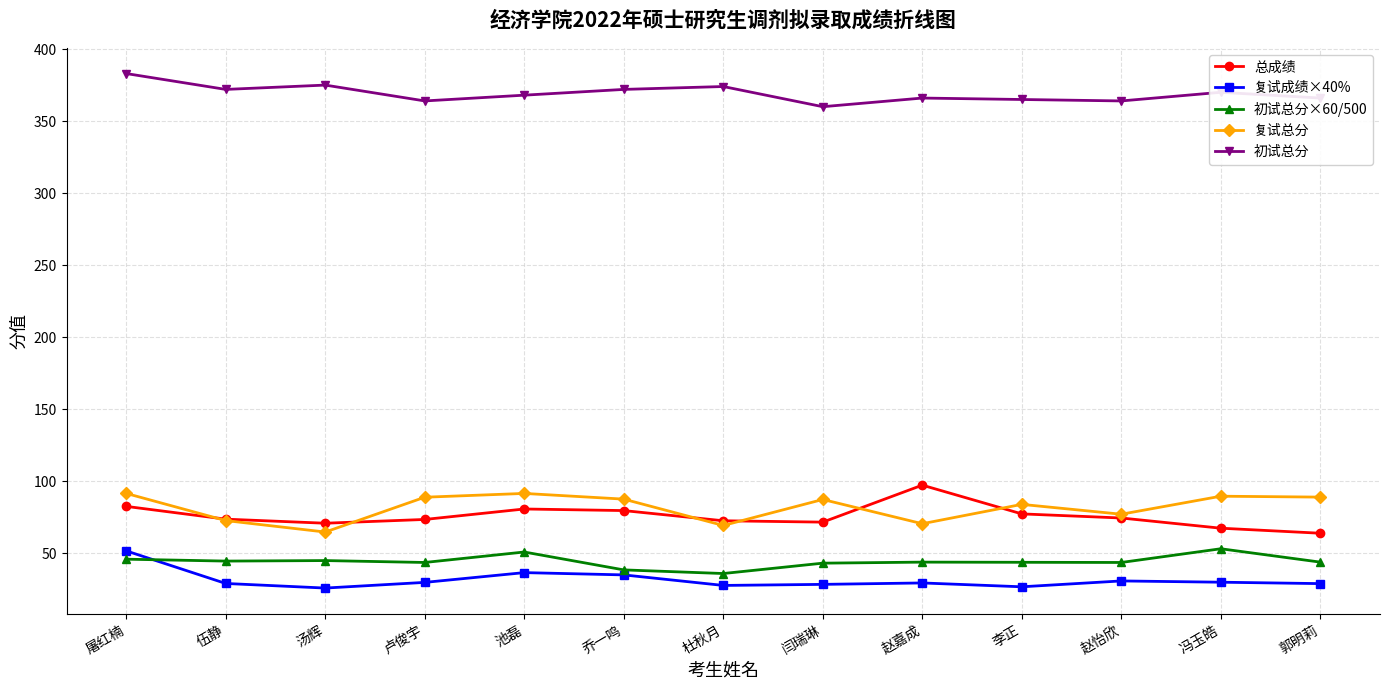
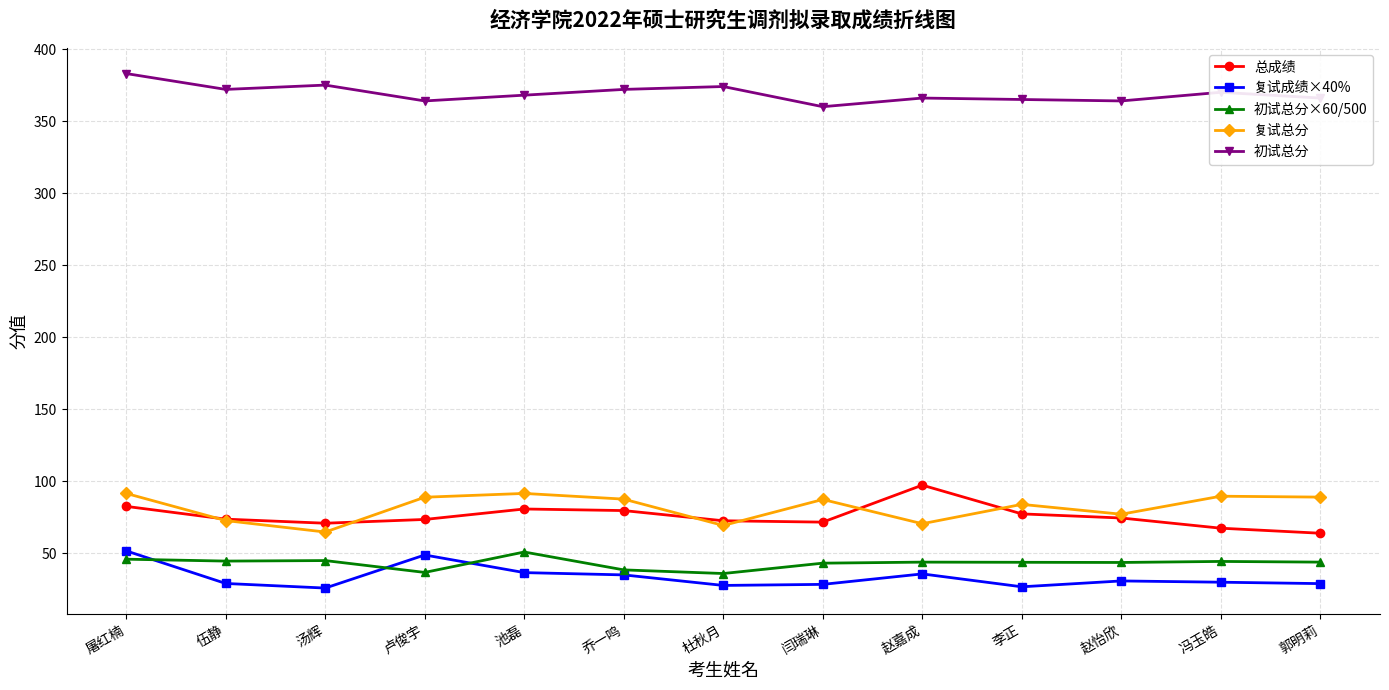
  {
    "总成绩": {
      "屠红楠": 83,
      "汤辉": 71,
      "卢俊宇": 74,
      "池磊": 81,
      "乔一鸣": 80,
      "杜秋月": 73,
      "闫瑞琳": 72,
      "赵嘉成": 97,
      "李正": 77,
      "赵怡欣": 75,
      "冯玉皓": 67,
      "郭明莉": 64
    },
    "复试成绩×40%": {
      "屠红楠": 52,
      "伍静": 29,
      "汤辉": 26,
-     "卢俊宇": 30,
+     "卢俊宇": 49,
      "池磊": 37,
      "乔一鸣": 35,
      "杜秋月": 28,
      "闫瑞琳": 28,
-     "赵嘉成": 29,
+     "赵嘉成": 36,
      "李正": 27,
      "赵怡欣": 31,
      "冯玉皓": 30,
      "郭明莉": 29
    },
    "初试总分×60/500": {
      "屠红楠": 46,
      "伍静": 45,
      "汤辉": 45,
-     "卢俊宇": 44,
+     "卢俊宇": 37,
      "池磊": 51,
      "乔一鸣": 39,
      "杜秋月": 36,
      "闫瑞琳": 43,
      "赵嘉成": 44,
      "李正": 44,
      "赵怡欣": 44,
-     "冯玉皓": 53,
+     "冯玉皓": 44,
      "郭明莉": 44
    },
    "复试总分": {
      "屠红楠": 92,
      "汤辉": 65,
      "卢俊宇": 89,
      "池磊": 92,
      "乔一鸣": 88,
      "杜秋月": 69,
      "闫瑞琳": 87,
      "赵嘉成": 71,
      "李正": 84,
      "赵怡欣": 77,
      "冯玉皓": 90,
      "郭明莉": 89
    },
    "初试总分": {
      "屠红楠": 383,
      "伍静": 372,
      "汤辉": 375,
      "卢俊宇": 364,
      "池磊": 368,
      "乔一鸣": 372,
      "杜秋月": 374,
      "闫瑞琳": 360,
      "赵嘉成": 366,
      "李正": 365,
      "赵怡欣": 364
    }
  }
